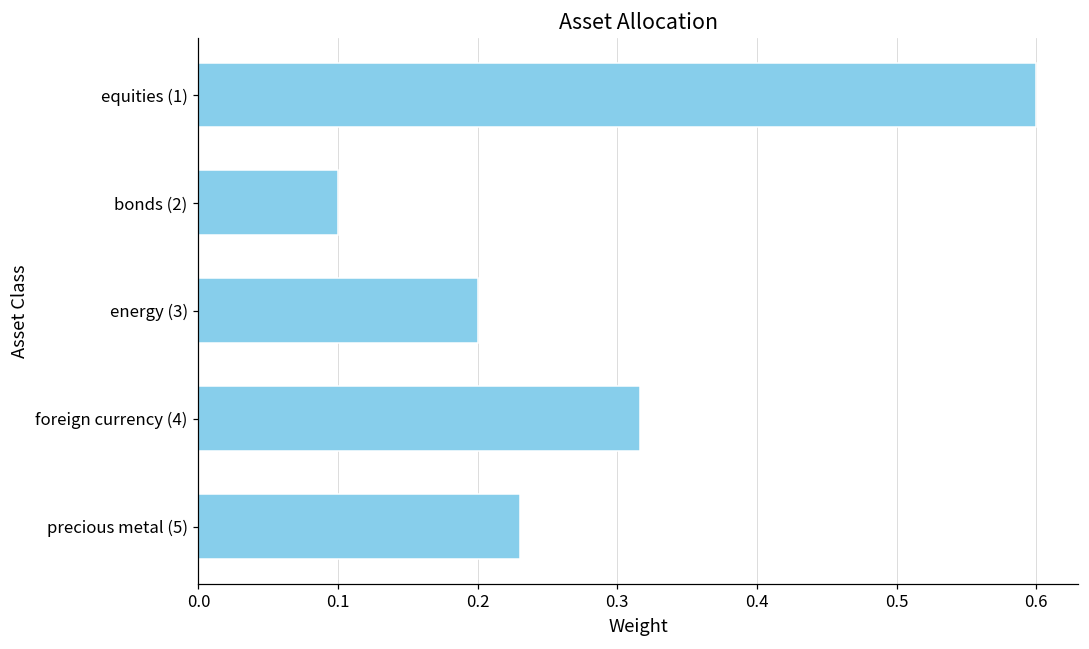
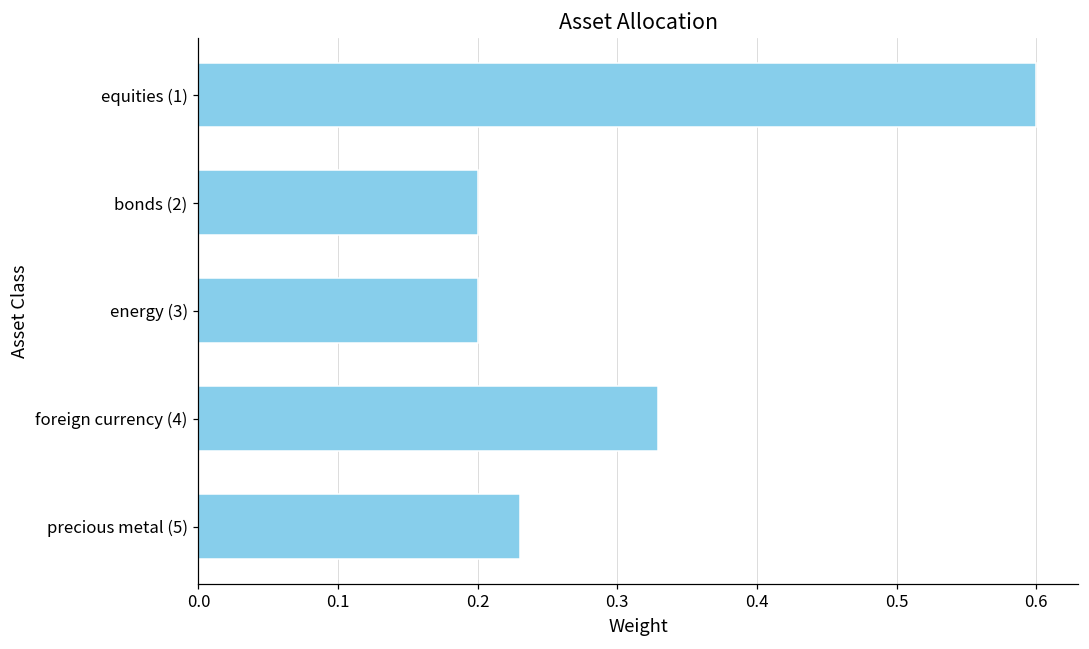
  {
    "equities (1)": 0.600,
-   "bonds (2)": 0.1,
+   "bonds (2)": 0.2,
    "energy (3)": 0.200,
-   "foreign currency (4)": 0.316,
+   "foreign currency (4)": 0.329,
    "precious metal (5)": 0.230
  }
